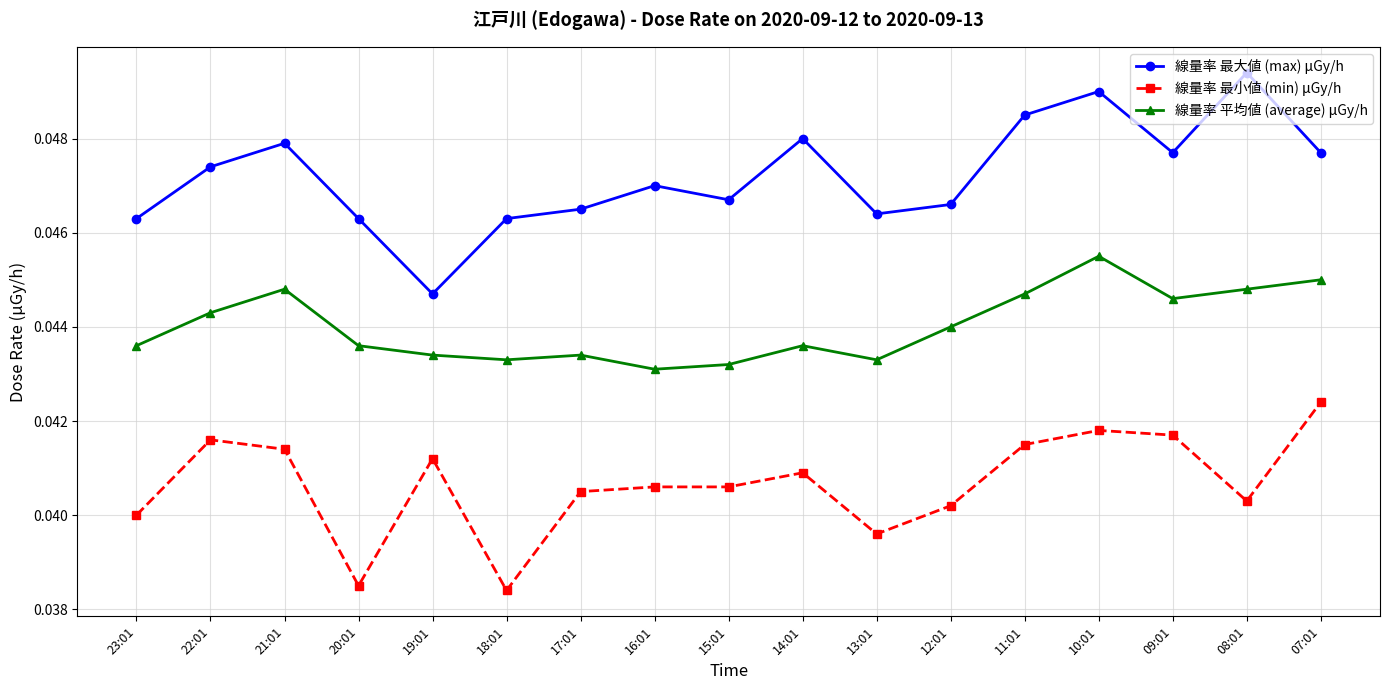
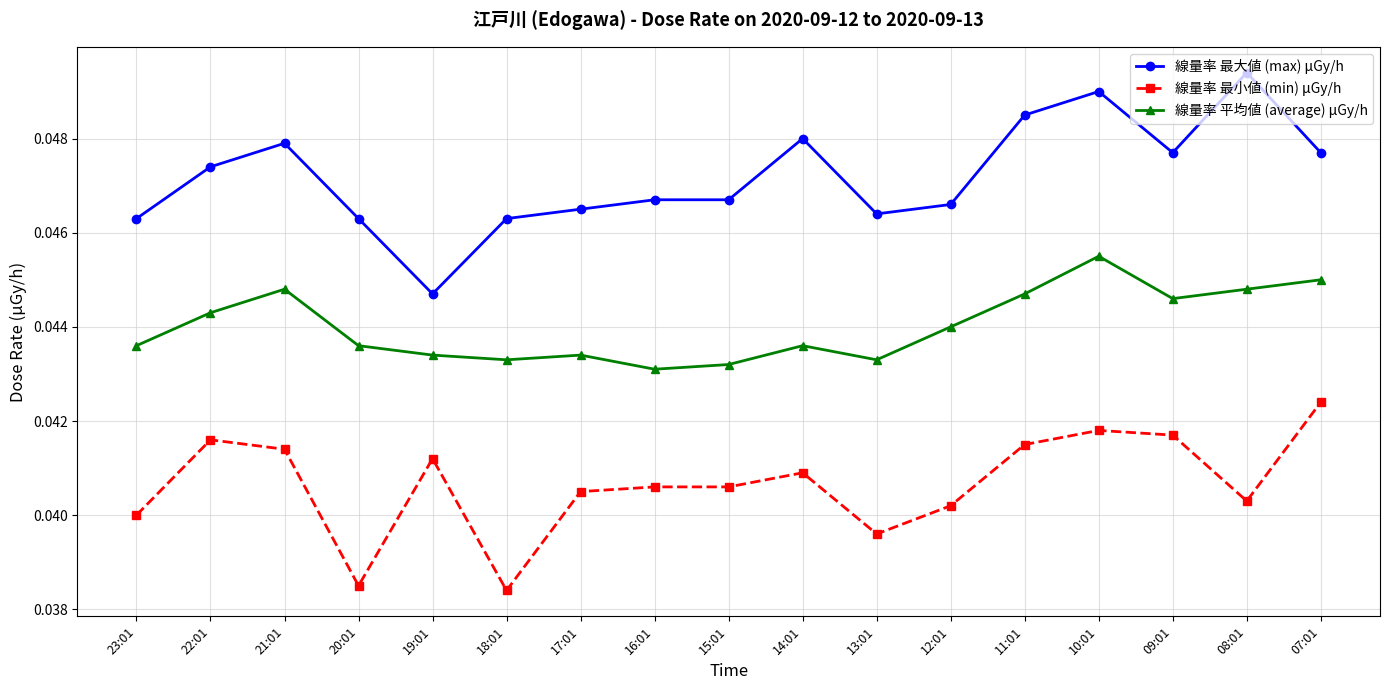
  {
    "線量率 最大値 (max) μGy/h": {
      "23:01": 0.0463,
      "22:01": 0.0474,
      "21:01": 0.0479,
      "20:01": 0.0463,
      "19:01": 0.0447,
      "18:01": 0.0463,
      "17:01": 0.0465,
-     "16:01": 0.0470,
+     "16:01": 0.0467,
      "15:01": 0.0467,
      "14:01": 0.0480,
      "13:01": 0.0464,
      "12:01": 0.0466,
      "11:01": 0.0485,
      "10:01": 0.0490,
      "09:01": 0.0477,
      "07:01": 0.0477
    },
    "線量率 最小値 (min) μGy/h": {
      "23:01": 0.0400,
      "22:01": 0.0416,
      "21:01": 0.0414,
      "20:01": 0.0385,
      "19:01": 0.0412,
      "18:01": 0.0384,
      "17:01": 0.0405,
      "16:01": 0.0406,
      "15:01": 0.0406,
      "14:01": 0.0409,
      "13:01": 0.0396,
      "12:01": 0.0402,
      "11:01": 0.0415,
      "10:01": 0.0418,
      "09:01": 0.0417,
      "08:01": 0.0403,
      "07:01": 0.0424
    },
    "線量率 平均値 (average) μGy/h": {
      "23:01": 0.0436,
      "22:01": 0.0443,
      "21:01": 0.0448,
      "20:01": 0.0436,
      "19:01": 0.0434,
      "18:01": 0.0433,
      "17:01": 0.0434,
      "16:01": 0.0431,
      "15:01": 0.0432,
      "14:01": 0.0436,
      "13:01": 0.0433,
      "12:01": 0.0440,
      "11:01": 0.0447,
      "10:01": 0.0455,
      "09:01": 0.0446,
      "08:01": 0.0448,
      "07:01": 0.0450
    }
  }
